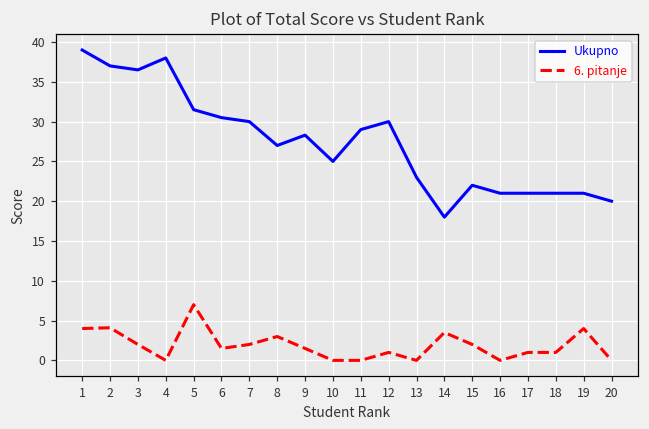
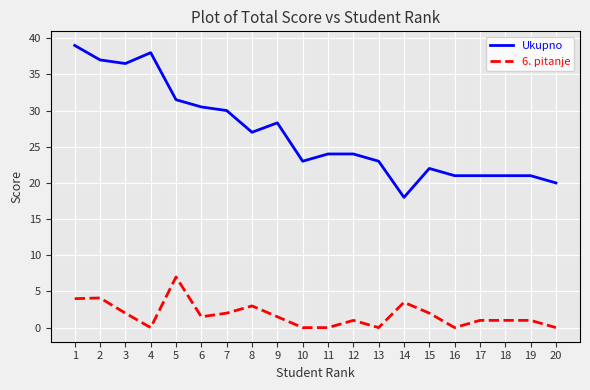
  {
    "Ukupno": {
      "1": 39,
      "2": 37,
      "3": 37,
      "4": 38,
      "5": 32,
      "6": 31,
      "7": 30,
      "8": 27,
      "9": 28,
-     "10": 25,
-     "11": 29,
-     "12": 30,
+     "10": 23,
+     "11": 24,
+     "12": 24,
      "13": 23,
      "14": 18,
      "15": 22,
      "16": 21,
      "17": 21,
      "18": 21,
      "19": 21,
      "20": 20
    },
    "6. pitanje": {
      "1": 4,
      "2": 4,
      "3": 2,
      "4": 0,
      "5": 7,
      "6": 2,
      "7": 2,
      "8": 3,
      "9": 2,
      "10": 0,
      "11": 0,
      "12": 1,
      "13": 0,
      "14": 4,
      "15": 2,
      "16": 0,
      "17": 1,
      "18": 1,
-     "19": 4,
+     "19": 1,
      "20": 0
    }
  }
